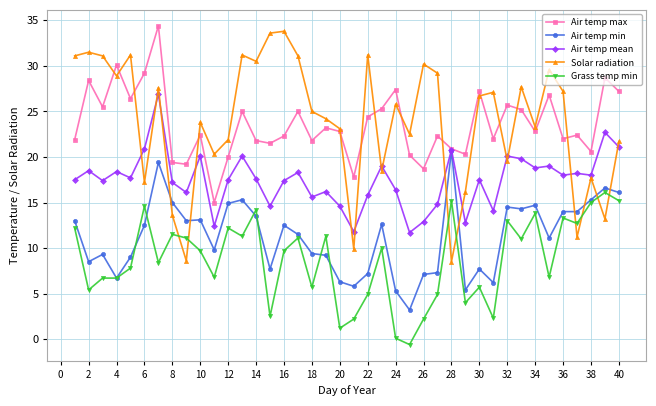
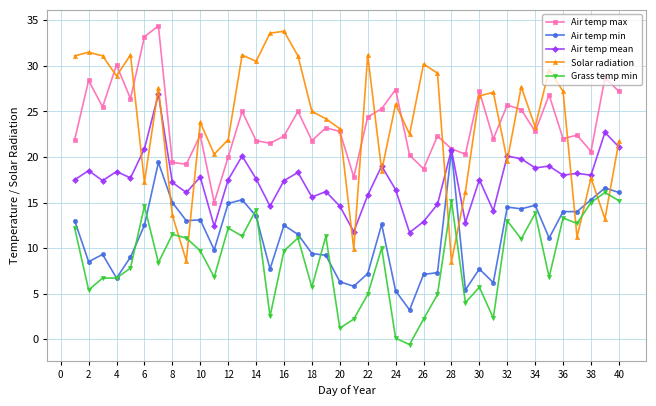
  {
    "Air temp max": {
      "2": 28,
      "4": 30,
-     "6": 29,
+     "6": 33,
      "8": 19,
      "10": 22,
      "12": 20,
      "14": 22,
      "16": 22,
      "18": 22,
      "20": 23,
      "22": 24,
      "24": 27,
      "26": 19,
      "30": 27,
      "32": 26,
      "34": 23,
      "36": 22,
      "38": 21,
      "40": 27
    },
    "Air temp min": {
      "2": 9,
      "6": 13,
      "8": 15,
      "10": 13,
      "12": 15,
      "14": 14,
      "16": 13,
      "18": 9,
      "20": 6,
      "22": 7,
      "24": 5,
      "26": 7,
      "30": 8,
      "32": 15,
      "34": 15,
      "36": 14,
      "38": 15,
      "40": 16
    },
    "Air temp mean": {
      "2": 19,
      "4": 18,
      "6": 21,
      "8": 17,
-     "10": 20,
+     "10": 18,
      "12": 18,
      "14": 18,
      "16": 17,
      "18": 16,
      "20": 15,
      "22": 16,
      "24": 16,
      "26": 13,
      "30": 18,
      "32": 20,
      "34": 19,
      "36": 18,
      "38": 18,
      "40": 21
    },
    "Solar radiation": {
      "2": 32,
      "4": 29,
      "6": 17,
      "8": 14,
      "10": 24,
      "12": 22,
      "14": 31,
      "16": 34,
      "18": 25,
      "20": 23,
      "22": 31,
      "24": 26,
      "26": 30,
      "28": 9,
      "30": 27,
      "32": 20,
      "34": 23,
      "36": 27,
      "38": 18,
      "40": 22
    },
    "Grass temp min": {
      "2": 5,
      "6": 15,
      "8": 12,
      "10": 10,
      "12": 12,
      "14": 14,
      "16": 10,
      "18": 6,
      "20": 1,
      "22": 5,
      "24": 0,
      "26": 2,
      "28": 15,
      "30": 6,
      "32": 13,
      "34": 14,
      "36": 13,
      "38": 15,
      "40": 15
    }
  }
